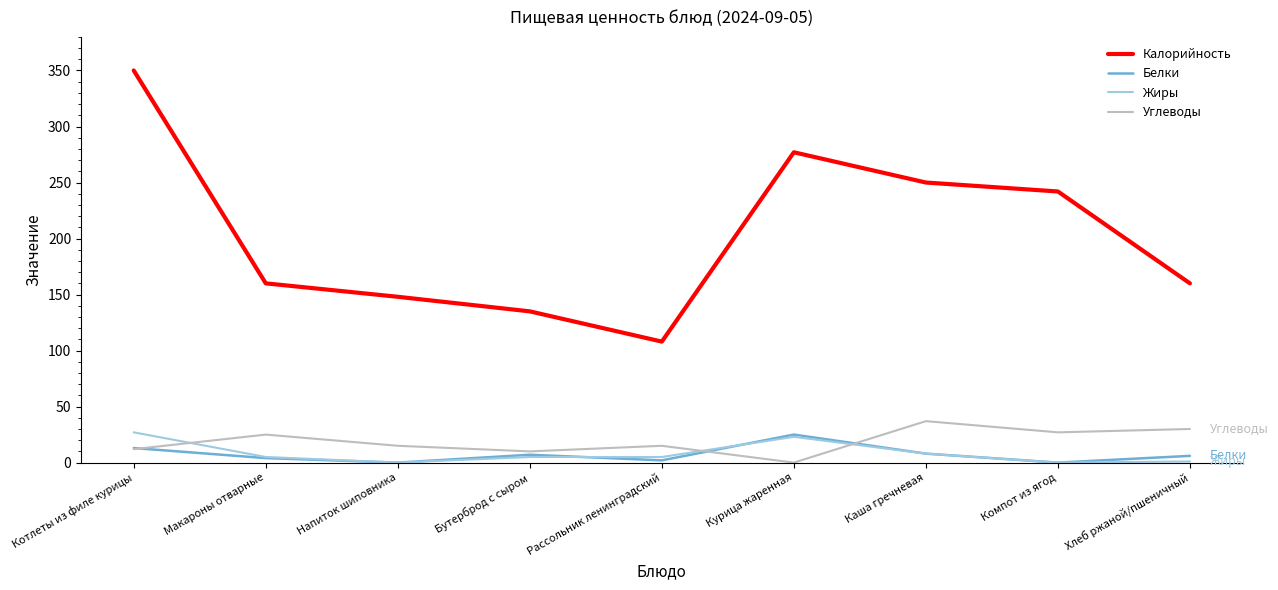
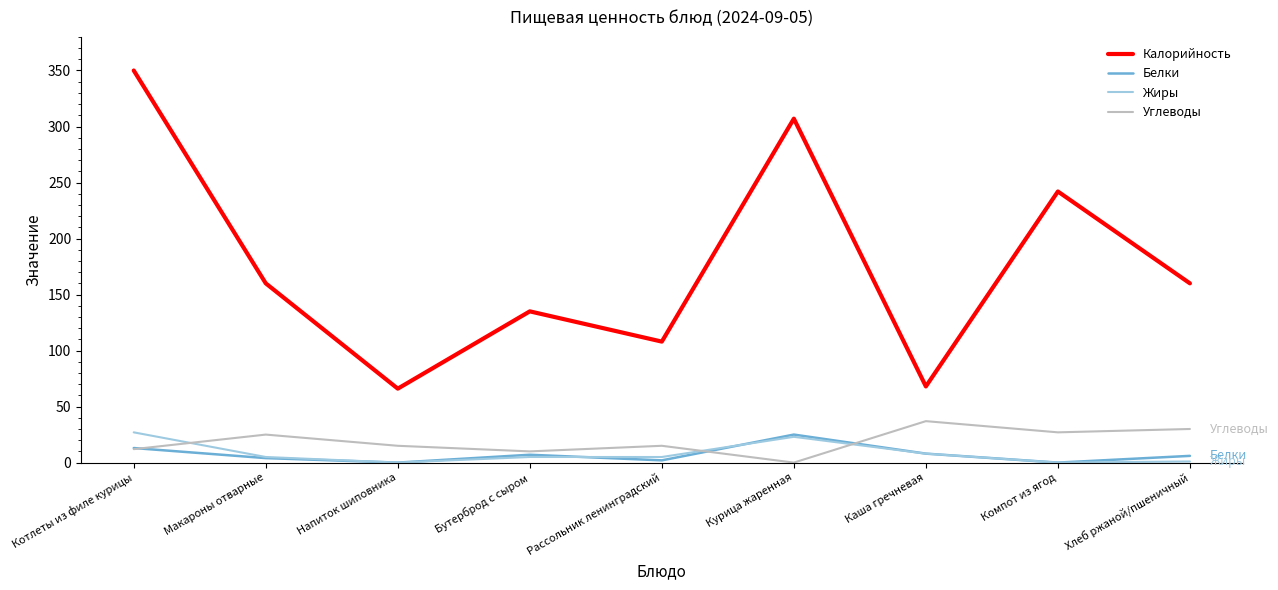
  {
    "Калорийность": {
      "Котлеты из филе курицы": 350,
      "Макароны отварные": 160,
-     "Напиток шиповника": 148,
+     "Напиток шиповника": 66,
      "Бутерброд с сыром": 135,
      "Рассольник ленинградский": 108,
-     "Курица жаренная": 277,
-     "Каша гречневая": 250,
+     "Курица жаренная": 307,
+     "Каша гречневая": 68,
      "Компот из ягод": 242,
      "Хлеб ржаной/пшеничный": 160
    }
  }
